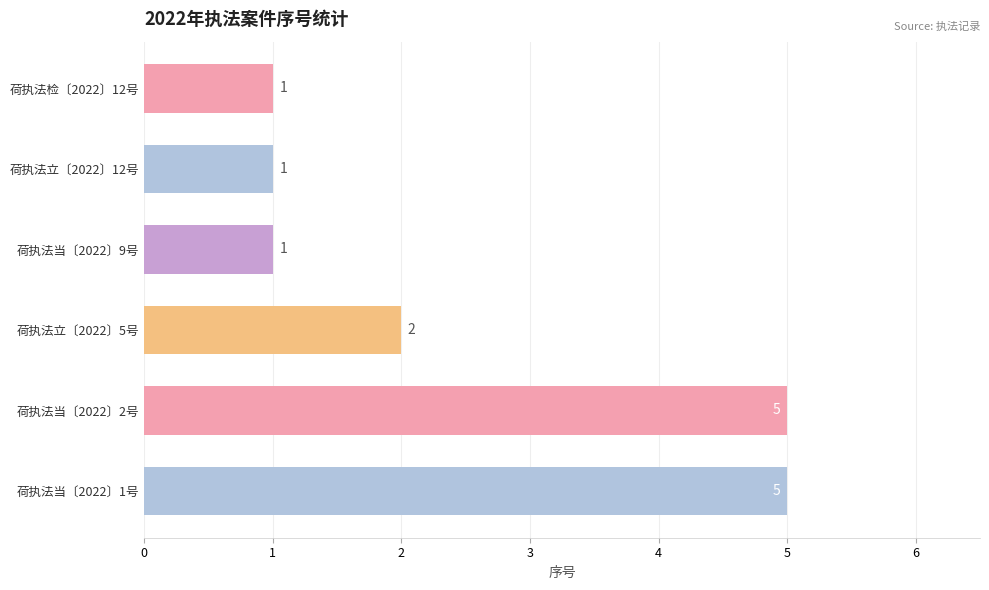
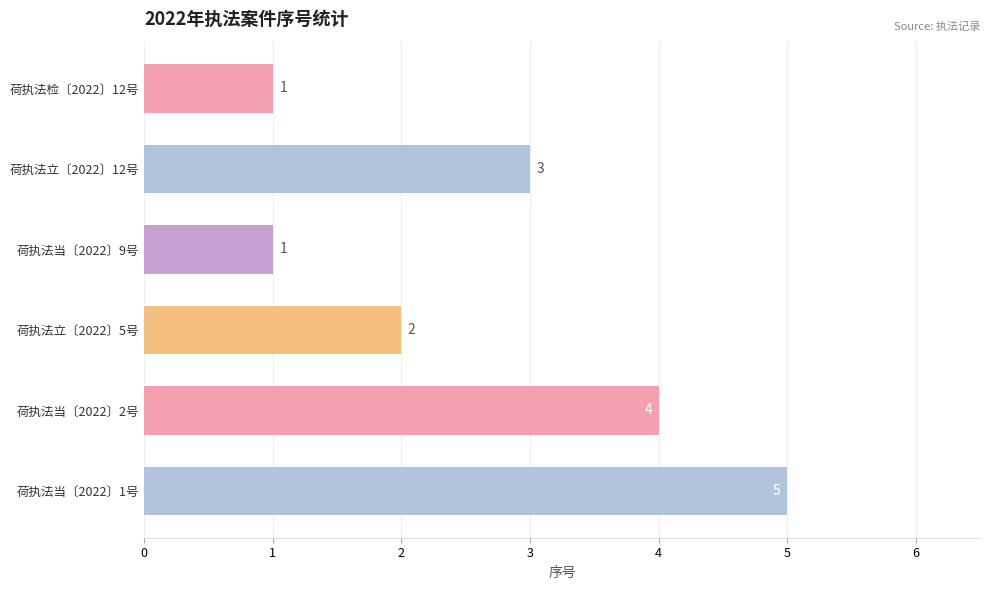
  {
    "荷执法检〔2022〕12号": 1,
-   "荷执法立〔2022〕12号": 1,
+   "荷执法立〔2022〕12号": 3,
    "荷执法当〔2022〕9号": 1,
    "荷执法立〔2022〕5号": 2,
-   "荷执法当〔2022〕2号": 5,
+   "荷执法当〔2022〕2号": 4,
    "荷执法当〔2022〕1号": 5
  }
